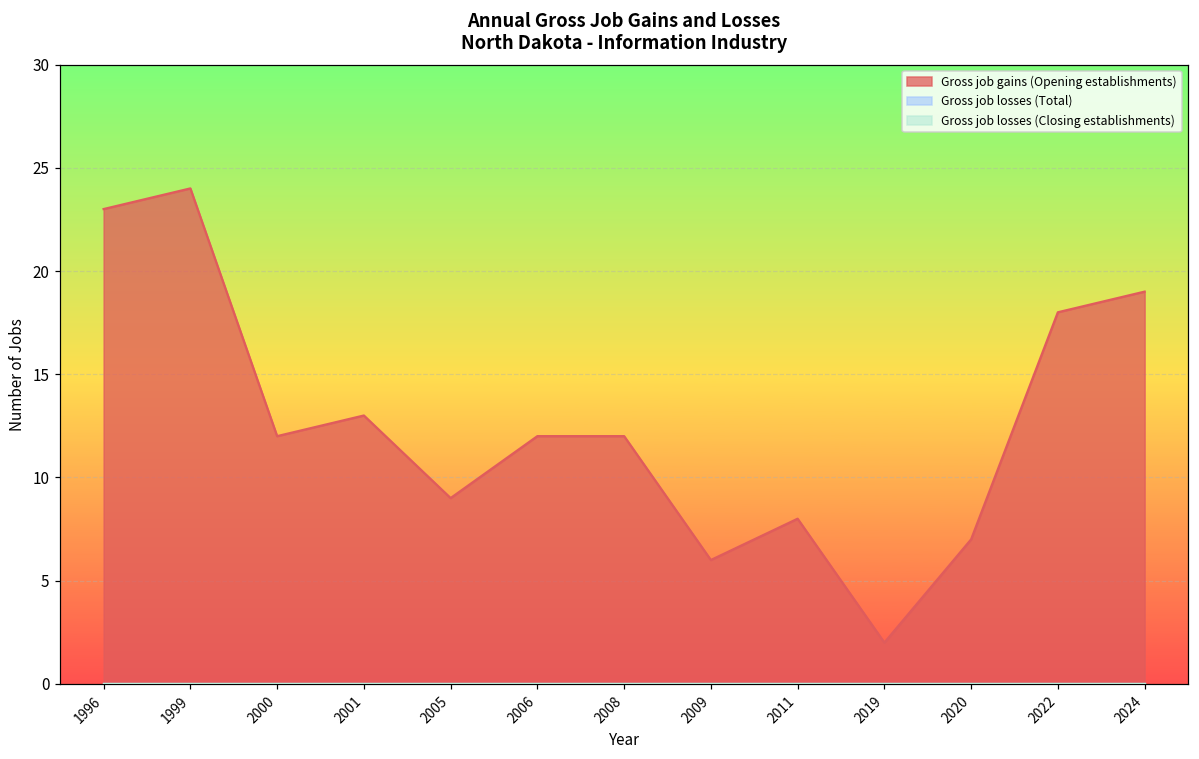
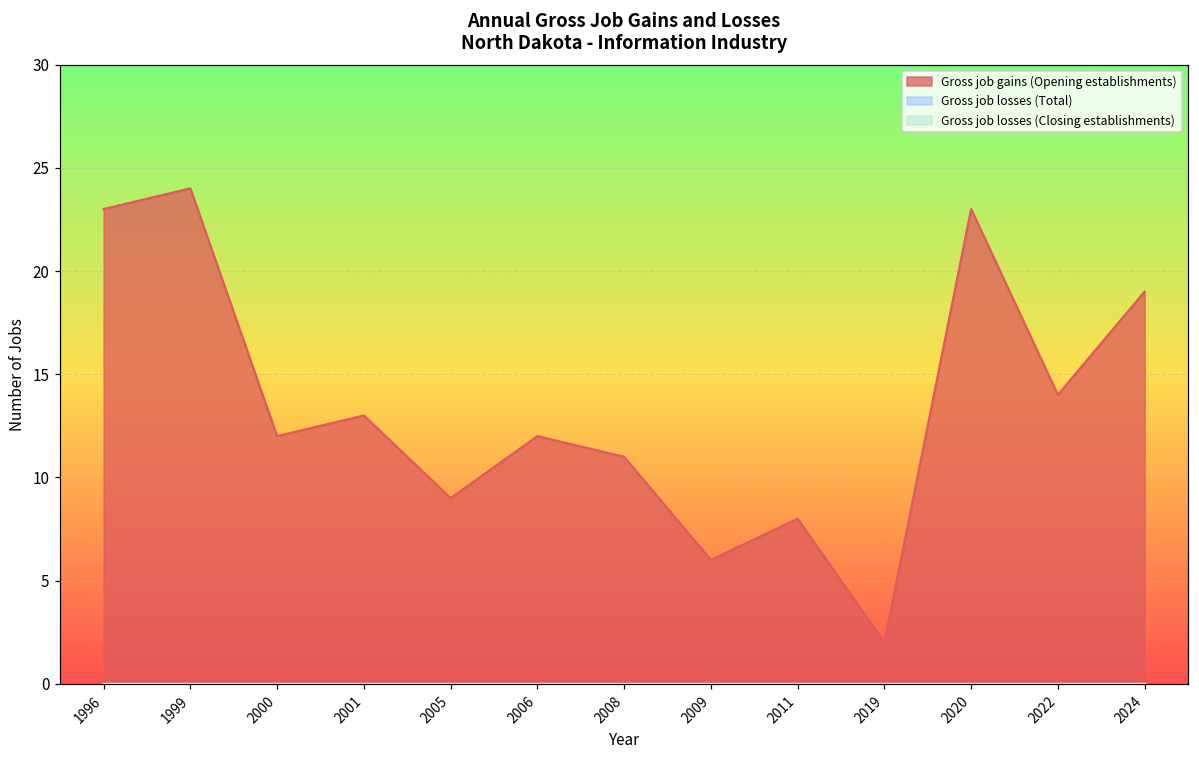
  {
    "Gross job gains (Opening establishments)": {
      "1996": 23,
      "1999": 24,
      "2000": 12,
      "2001": 13,
      "2005": 9,
      "2006": 12,
-     "2008": 12,
+     "2008": 11,
      "2009": 6,
      "2011": 8,
      "2019": 2,
-     "2020": 7,
-     "2022": 18,
+     "2020": 23,
+     "2022": 14,
      "2024": 19
    },
    "Gross job losses (Closing establishments)": {
      "1996": 0,
      "1999": 0,
      "2000": 0,
      "2001": 0,
      "2005": 0,
      "2006": 0,
      "2008": 0,
      "2009": 0,
      "2011": 0,
      "2019": 0,
      "2020": 0,
      "2022": 0,
      "2024": 0
    }
  }
